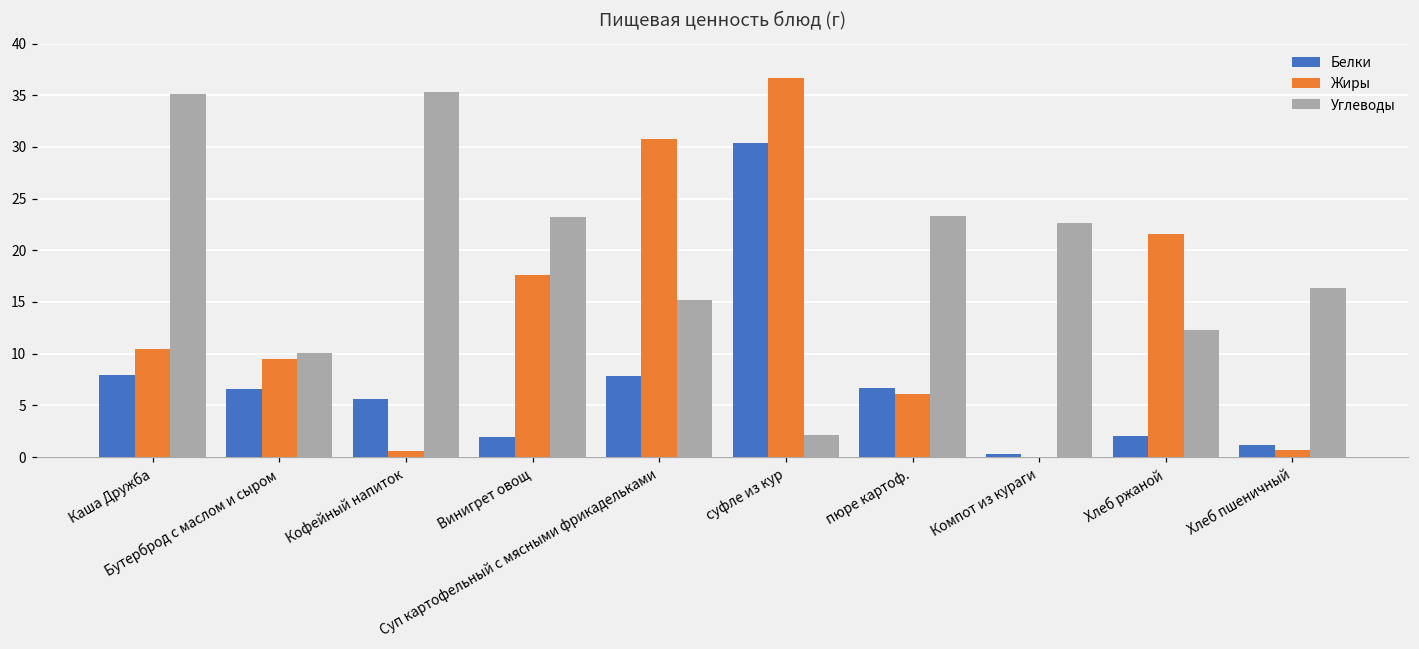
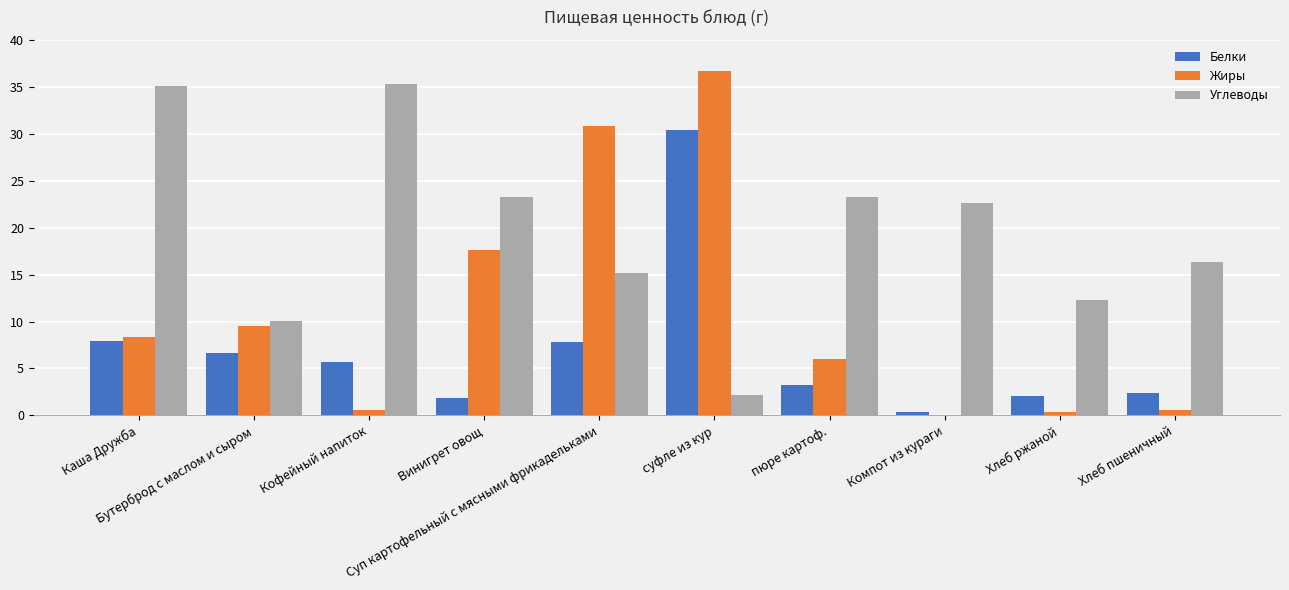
  {
    "Белки": {
      "Каша Дружба": 8,
      "Бутерброд с маслом и сыром": 7,
      "Кофейный напиток": 6,
      "Винигрет овощ": 2,
      "Суп картофельный с мясными фрикадельками": 8,
      "суфле из кур": 30,
-     "пюре картоф.": 7,
+     "пюре картоф.": 3,
      "Компот из кураги": 0,
      "Хлеб ржаной": 2,
-     "Хлеб пшеничный": 1
+     "Хлеб пшеничный": 2
    },
    "Жиры": {
-     "Каша Дружба": 10,
+     "Каша Дружба": 8,
      "Бутерброд с маслом и сыром": 9,
      "Кофейный напиток": 1,
      "Винигрет овощ": 18,
      "Суп картофельный с мясными фрикадельками": 31,
      "суфле из кур": 37,
      "пюре картоф.": 6,
      "Компот из кураги": 0,
-     "Хлеб ржаной": 22,
+     "Хлеб ржаной": 0,
      "Хлеб пшеничный": 1
    },
    "Углеводы": {
      "Каша Дружба": 35,
      "Бутерброд с маслом и сыром": 10,
      "Кофейный напиток": 35,
      "Винигрет овощ": 23,
      "Суп картофельный с мясными фрикадельками": 15,
      "суфле из кур": 2,
      "пюре картоф.": 23,
      "Компот из кураги": 23,
      "Хлеб ржаной": 12,
      "Хлеб пшеничный": 16
    }
  }
